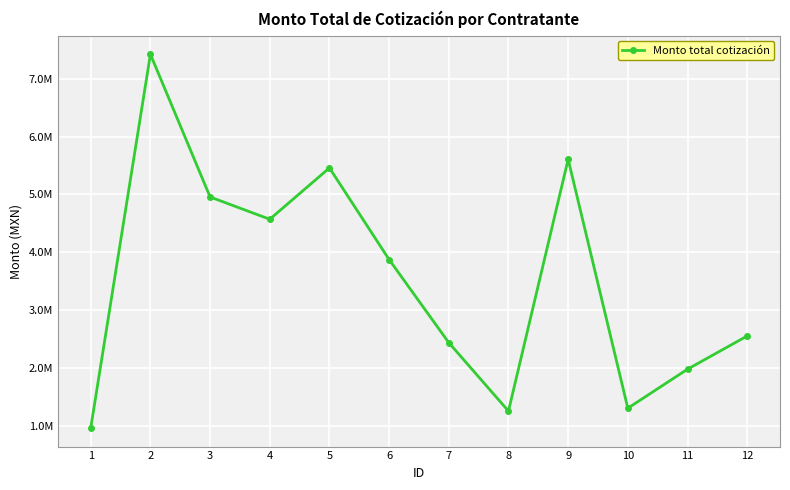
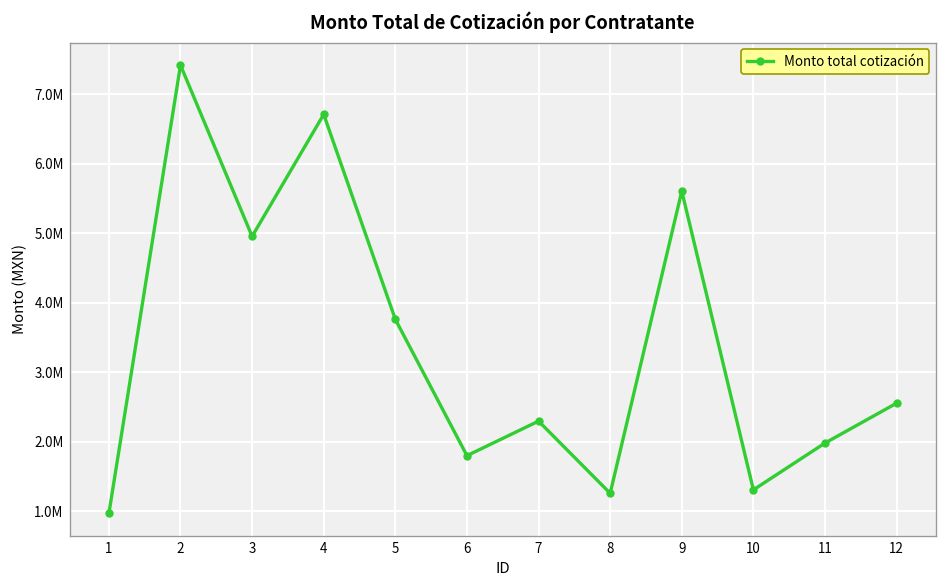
  {
    "1": 1000000,
    "2": 7400000,
    "3": 5000000,
-   "4": 4600000,
-   "5": 5500000,
-   "6": 3900000,
-   "7": 2400000,
+   "4": 6700000,
+   "5": 3800000,
+   "6": 1800000,
+   "7": 2300000,
    "8": 1300000,
    "9": 5600000,
    "10": 1300000,
    "11": 2000000,
    "12": 2600000
  }
